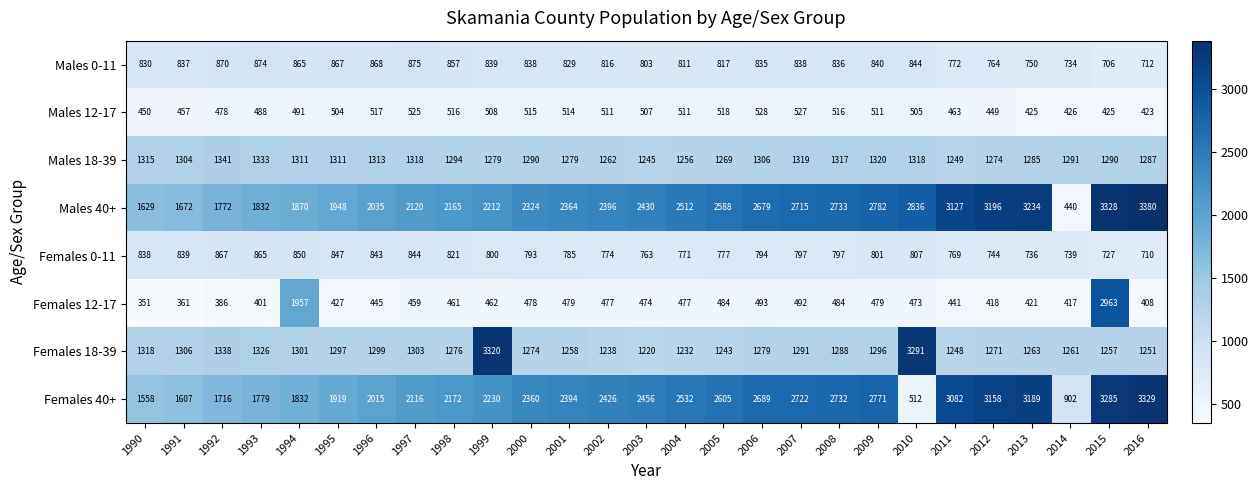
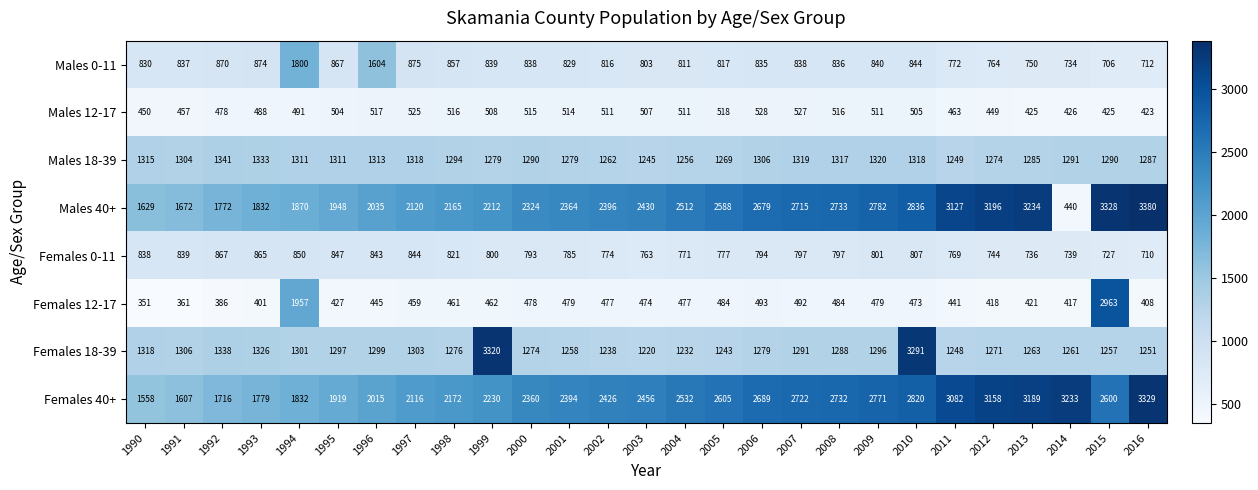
  {
    "Males 0-11": {
      "1990": 830,
      "1991": 837,
      "1992": 870,
      "1993": 874,
-     "1994": 865,
+     "1994": 1800,
      "1995": 867,
-     "1996": 868,
+     "1996": 1604,
      "1997": 875,
      "1998": 857,
      "1999": 839,
      "2000": 838,
      "2001": 829,
      "2002": 816,
      "2003": 803,
      "2004": 811,
      "2005": 817,
      "2006": 835,
      "2007": 838,
      "2008": 836,
      "2009": 840,
      "2010": 844,
      "2011": 772,
      "2012": 764,
      "2013": 750,
      "2014": 734,
      "2015": 706,
      "2016": 712
    },
    "Females 40+": {
      "1990": 1558,
      "1991": 1607,
      "1992": 1716,
      "1993": 1779,
      "1994": 1832,
      "1995": 1919,
      "1996": 2015,
      "1997": 2116,
      "1998": 2172,
      "1999": 2230,
      "2000": 2360,
      "2001": 2394,
      "2002": 2426,
      "2003": 2456,
      "2004": 2532,
      "2005": 2605,
      "2006": 2689,
      "2007": 2722,
      "2008": 2732,
      "2009": 2771,
-     "2010": 512,
+     "2010": 2820,
      "2011": 3082,
      "2012": 3158,
      "2013": 3189,
-     "2014": 902,
-     "2015": 3285,
+     "2014": 3233,
+     "2015": 2600,
      "2016": 3329
    }
  }
